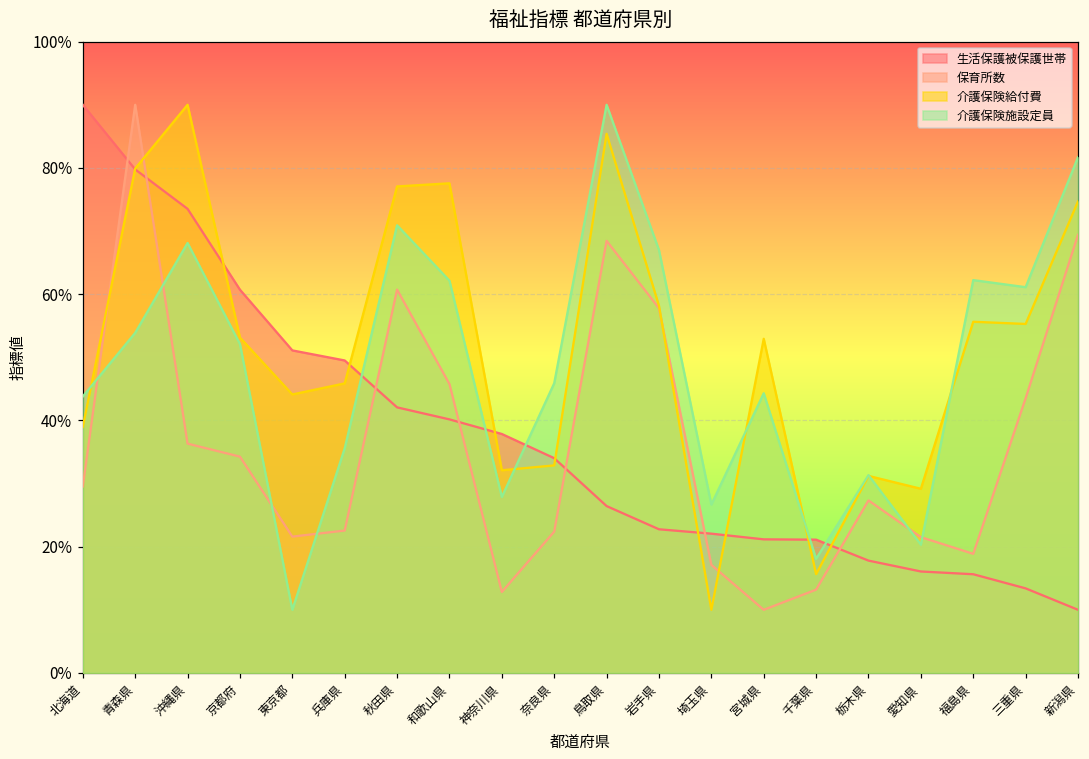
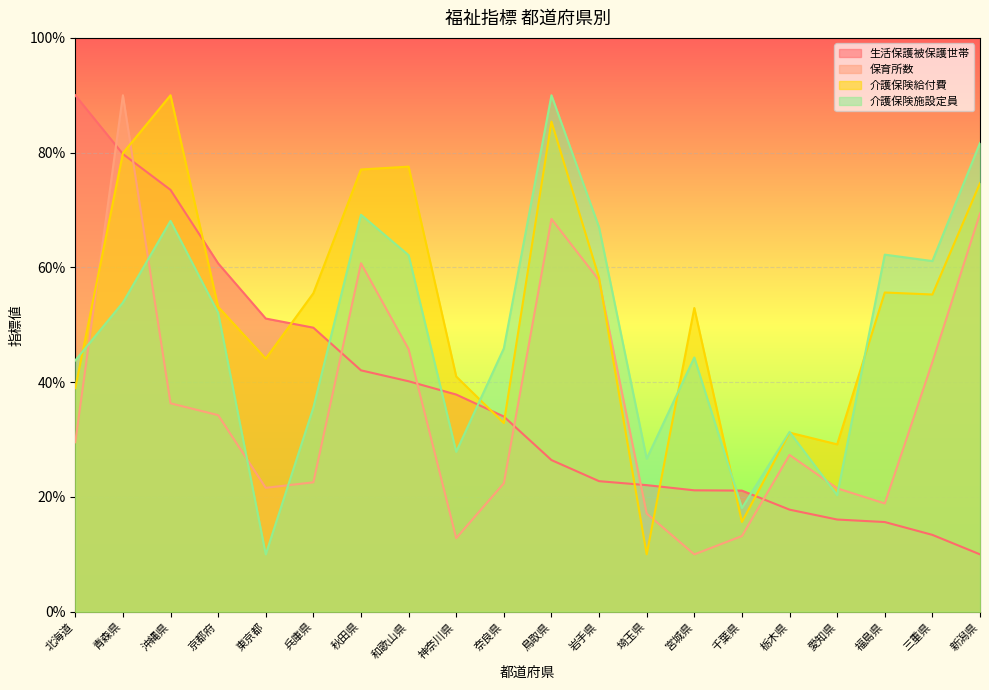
  {
    "介護保険給付費": {
      "北海道": "39%",
      "沖縄県": "90%",
      "京都府": "53%",
      "東京都": "44%",
-     "兵庫県": "46%",
+     "兵庫県": "56%",
      "秋田県": "77%",
      "和歌山県": "78%",
-     "神奈川県": "32%",
+     "神奈川県": "41%",
      "奈良県": "33%",
      "鳥取県": "85%",
      "埼玉県": "10%",
      "宮城県": "53%",
      "千葉県": "16%",
      "愛知県": "29%",
      "福島県": "56%",
      "三重県": "55%",
      "新潟県": "75%"
    },
    "介護保険施設定員": {
      "北海道": "44%",
      "青森県": "54%",
      "沖縄県": "68%",
      "京都府": "52%",
      "東京都": "10%",
      "兵庫県": "36%",
-     "秋田県": "71%",
+     "秋田県": "69%",
      "和歌山県": "62%",
      "神奈川県": "28%",
      "奈良県": "46%",
      "鳥取県": "90%",
      "岩手県": "67%",
      "埼玉県": "27%",
      "宮城県": "44%",
      "千葉県": "18%",
      "愛知県": "20%",
      "福島県": "62%",
      "三重県": "61%",
      "新潟県": "82%"
    }
  }
